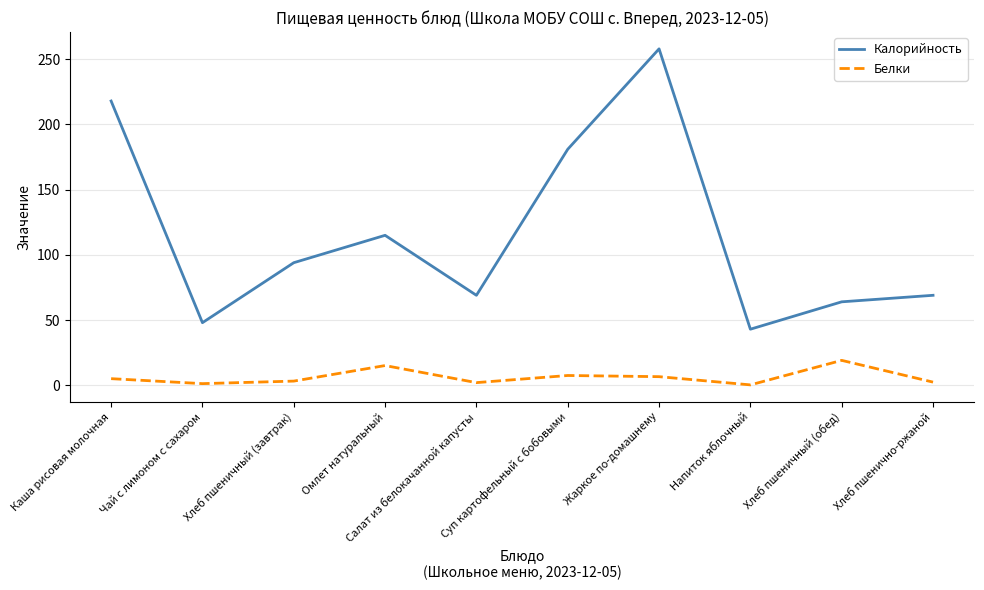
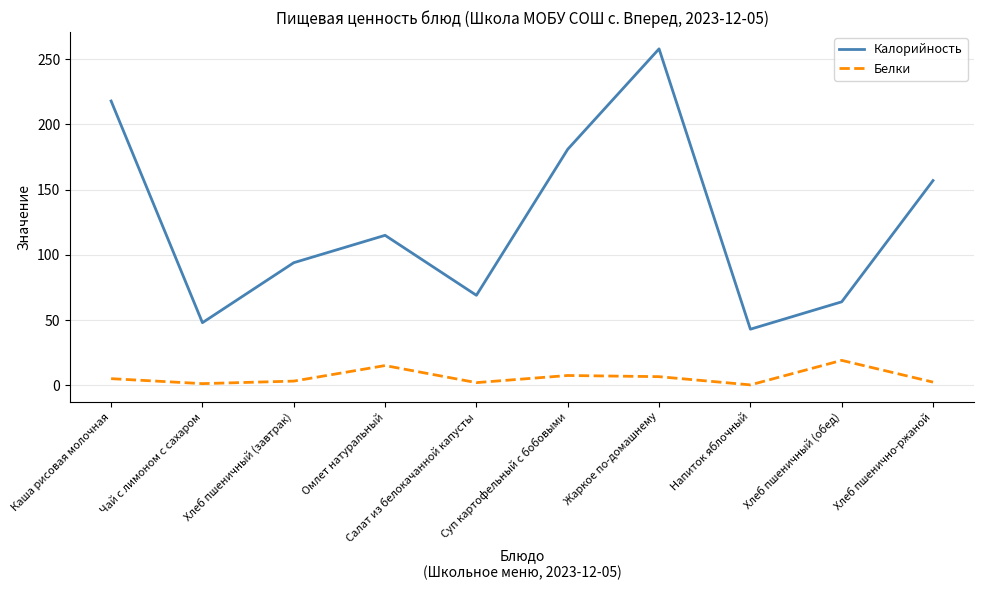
  {
    "Калорийность": {
      "Каша рисовая молочная": 218,
      "Чай с лимоном с сахаром": 48,
      "Хлеб пшеничный (завтрак)": 94,
      "Омлет натуральный": 115,
      "Салат из белокачанной капусты": 69,
      "Суп картофельный с бобовыми": 181,
      "Жаркое по-домашнему": 258,
      "Напиток яблочный": 43,
      "Хлеб пшеничный (обед)": 64,
-     "Хлеб пшенично-ржаной": 69
+     "Хлеб пшенично-ржаной": 157
    },
    "Белки": {
      "Каша рисовая молочная": 5,
      "Чай с лимоном с сахаром": 1,
      "Хлеб пшеничный (завтрак)": 3,
      "Омлет натуральный": 15,
      "Салат из белокачанной капусты": 2,
      "Суп картофельный с бобовыми": 8,
      "Жаркое по-домашнему": 7,
      "Напиток яблочный": 0,
      "Хлеб пшеничный (обед)": 19,
      "Хлеб пшенично-ржаной": 2
    }
  }
